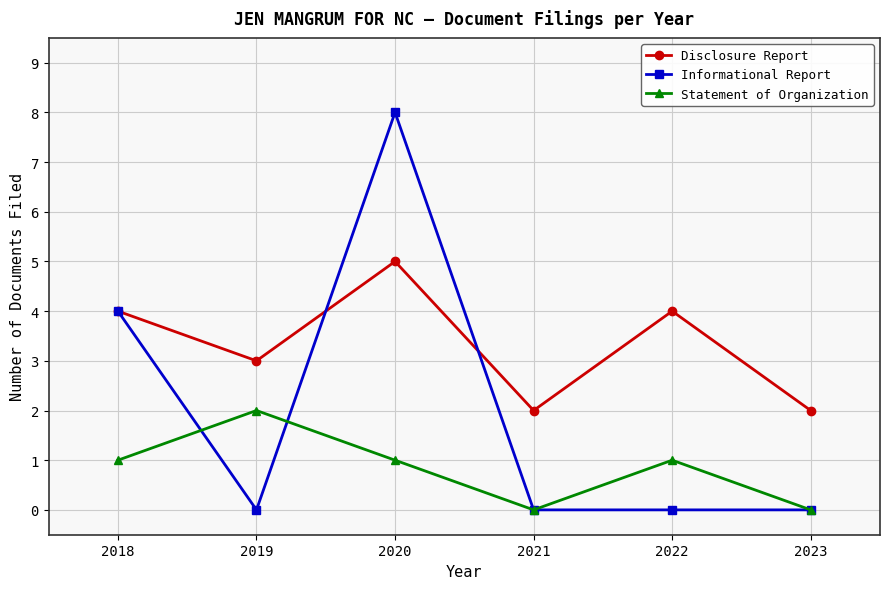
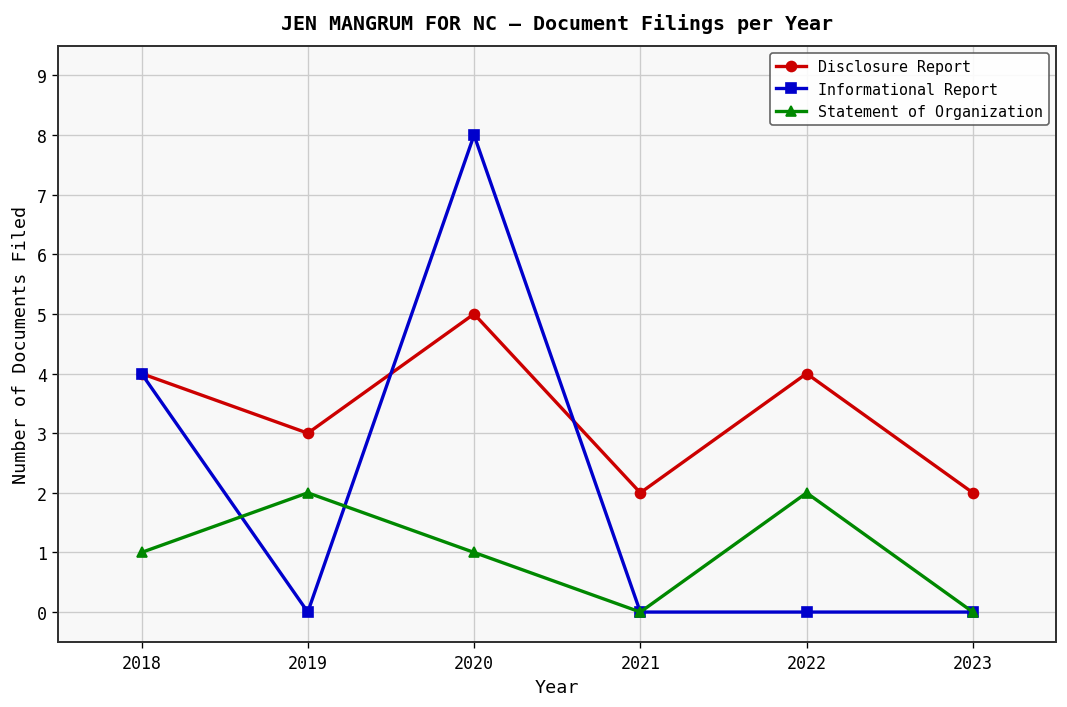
  {
    "Disclosure Report": {
      "2019": 3,
      "2020": 5,
      "2021": 2,
      "2022": 4,
      "2023": 2
    },
    "Informational Report": {
      "2019": 0,
      "2020": 8,
      "2022": 0
    },
    "Statement of Organization": {
      "2018": 1,
      "2019": 2,
      "2020": 1,
-     "2022": 1
+     "2022": 2
    }
  }
